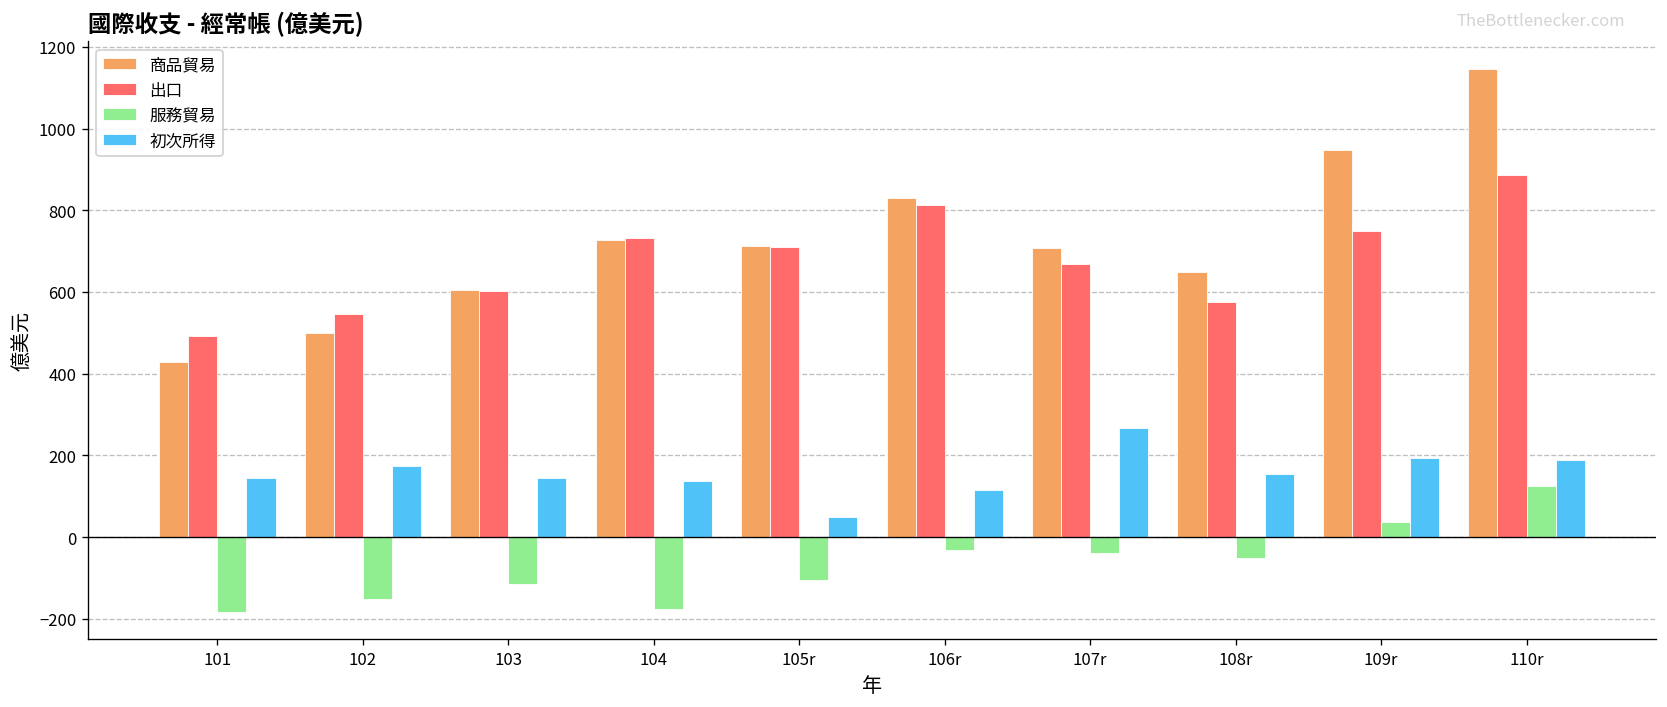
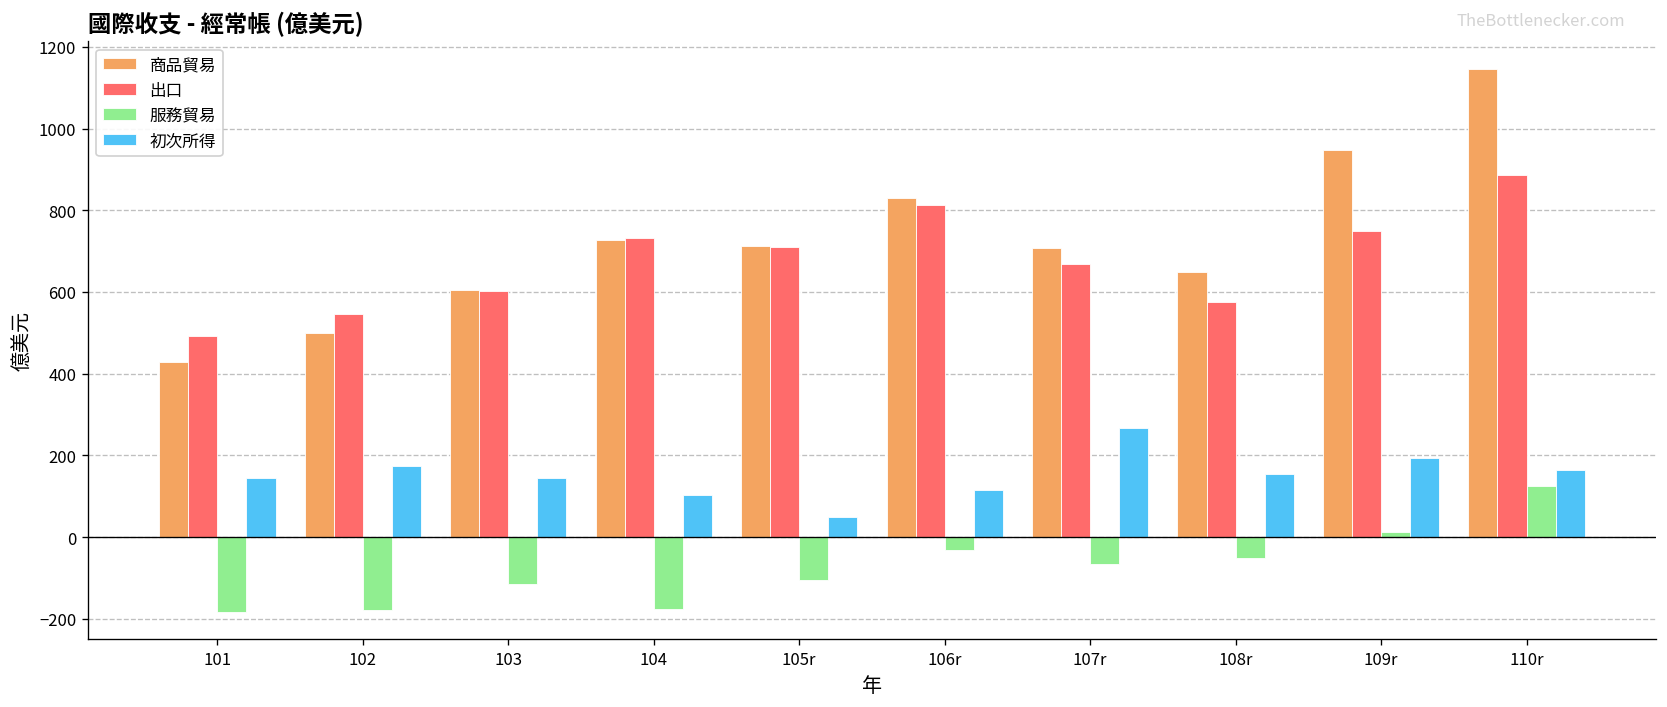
  {
    "服務貿易": {
      "101": -180,
-     "102": -150,
+     "102": -180,
      "103": -110,
      "104": -180,
      "105r": -110,
      "106r": -30,
-     "107r": -40,
+     "107r": -70,
      "108r": -50,
-     "109r": 40,
+     "109r": 10,
      "110r": 120
    },
    "初次所得": {
      "101": 150,
      "102": 170,
      "103": 140,
-     "104": 140,
+     "104": 100,
      "105r": 50,
      "106r": 110,
      "107r": 270,
      "108r": 150,
      "109r": 190,
-     "110r": 190
+     "110r": 160
    }
  }
